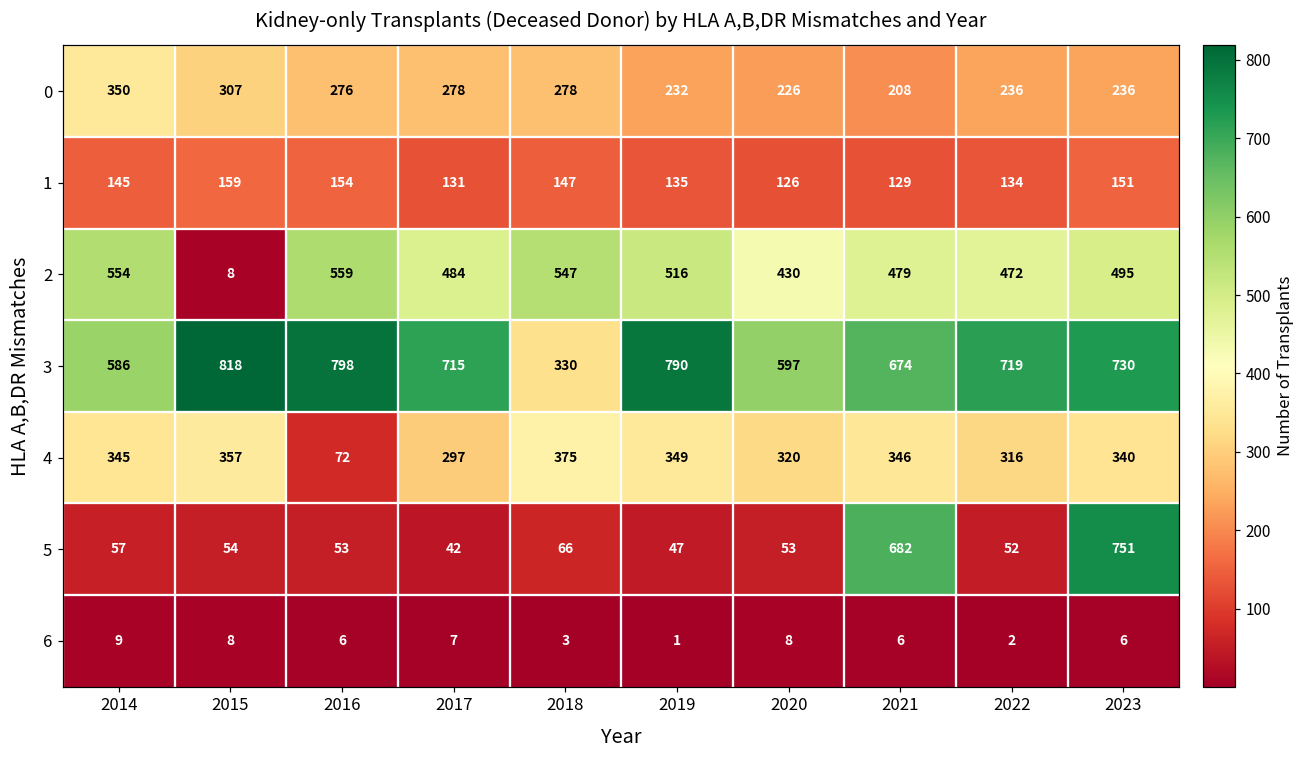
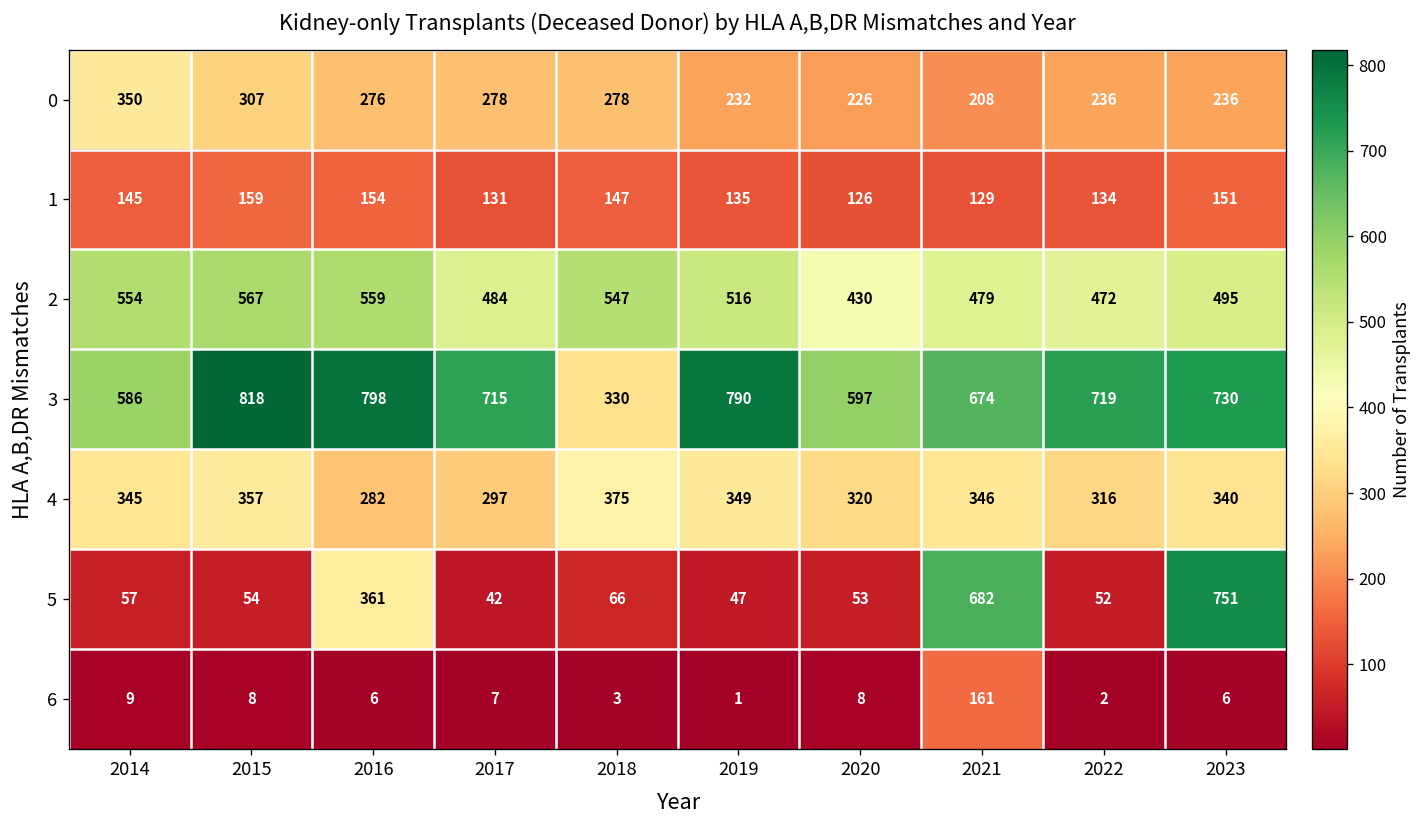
  {
    "0": {
      "2014": 350,
      "2015": 307,
      "2016": 276,
      "2017": 278,
      "2018": 278,
      "2019": 232,
      "2020": 226,
      "2021": 208,
      "2022": 236,
      "2023": 236
    },
    "1": {
      "2014": 145,
      "2015": 159,
      "2016": 154,
      "2017": 131,
      "2018": 147,
      "2019": 135,
      "2020": 126,
      "2021": 129,
      "2022": 134,
      "2023": 151
    },
    "2": {
      "2014": 554,
-     "2015": 8,
+     "2015": 567,
      "2016": 559,
      "2017": 484,
      "2018": 547,
      "2019": 516,
      "2020": 430,
      "2021": 479,
      "2022": 472,
      "2023": 495
    },
    "3": {
      "2014": 586,
      "2015": 818,
      "2016": 798,
      "2017": 715,
      "2018": 330,
      "2019": 790,
      "2020": 597,
      "2021": 674,
      "2022": 719,
      "2023": 730
    },
    "4": {
      "2014": 345,
      "2015": 357,
-     "2016": 72,
+     "2016": 282,
      "2017": 297,
      "2018": 375,
      "2019": 349,
      "2020": 320,
      "2021": 346,
      "2022": 316,
      "2023": 340
    },
    "5": {
      "2014": 57,
      "2015": 54,
-     "2016": 53,
+     "2016": 361,
      "2017": 42,
      "2018": 66,
      "2019": 47,
      "2020": 53,
      "2021": 682,
      "2022": 52,
      "2023": 751
    },
    "6": {
      "2014": 9,
      "2015": 8,
      "2016": 6,
      "2017": 7,
      "2018": 3,
      "2019": 1,
      "2020": 8,
-     "2021": 6,
+     "2021": 161,
      "2022": 2,
      "2023": 6
    }
  }
